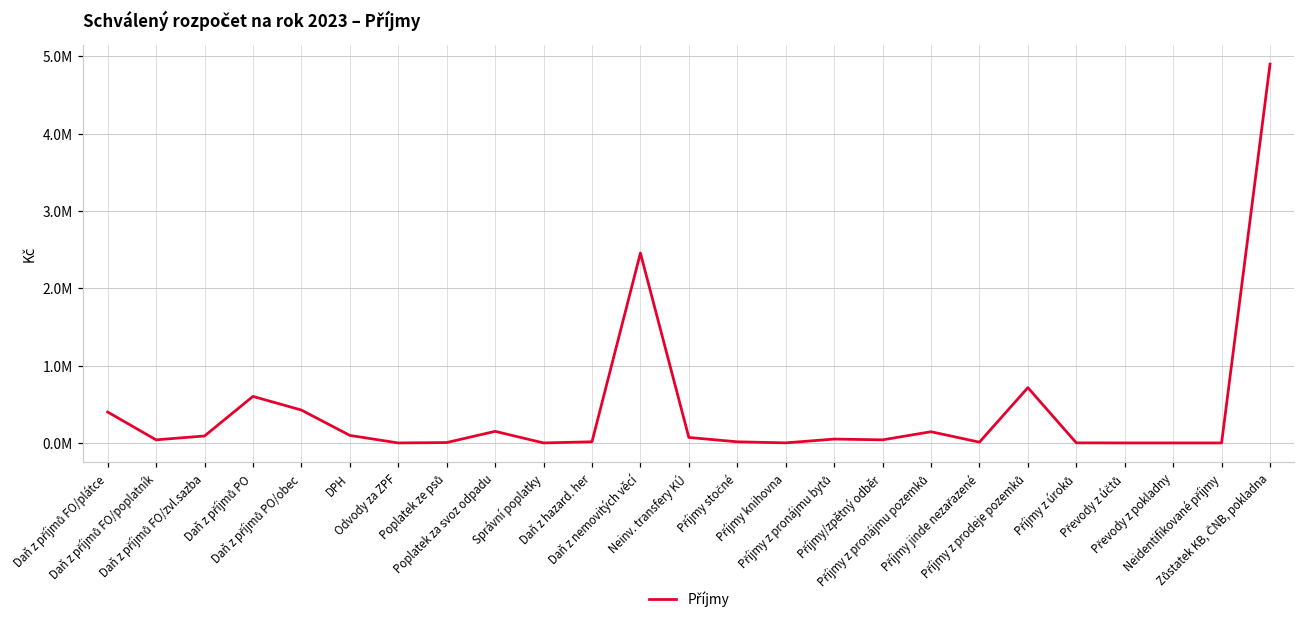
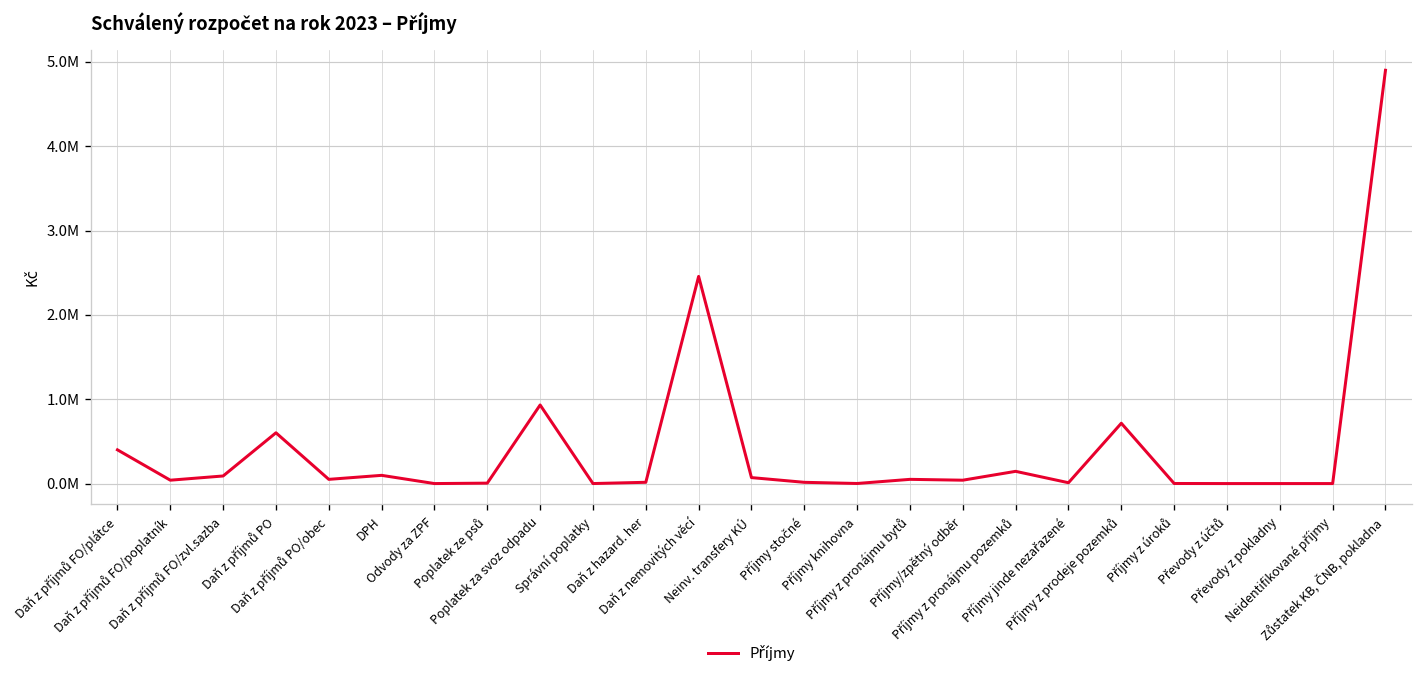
  {
    "Daň z příjmů FO/plátce": 400000,
    "Daň z příjmů FO/poplatník": 0,
    "Daň z příjmů FO/zvl.sazba": 100000,
    "Daň z příjmů PO": 600000,
-   "Daň z příjmů PO/obec": 400000,
+   "Daň z příjmů PO/obec": 100000,
    "DPH": 100000,
    "Odvody za ZPF": 0,
    "Poplatek ze psů": 0,
-   "Poplatek za svoz odpadu": 200000,
+   "Poplatek za svoz odpadu": 900000,
    "Správní poplatky": 0,
    "Daň z hazard. her": 0,
    "Daň z nemovitých věcí": 2500000,
    "Neinv. transfery KÚ": 100000,
    "Příjmy stočné": 0,
    "Příjmy knihovna": 0,
    "Příjmy z pronájmu bytů": 100000,
    "Příjmy/zpětný odběr": 0,
    "Příjmy z pronájmu pozemků": 100000,
    "Příjmy jinde nezařazené": 0,
    "Příjmy z prodeje pozemků": 700000,
    "Příjmy z úroků": 0,
    "Převody z účtů": 0,
    "Převody z pokladny": 0,
    "Neidentifikované příjmy": 0,
    "Zůstatek KB, ČNB, pokladna": 4900000
  }
